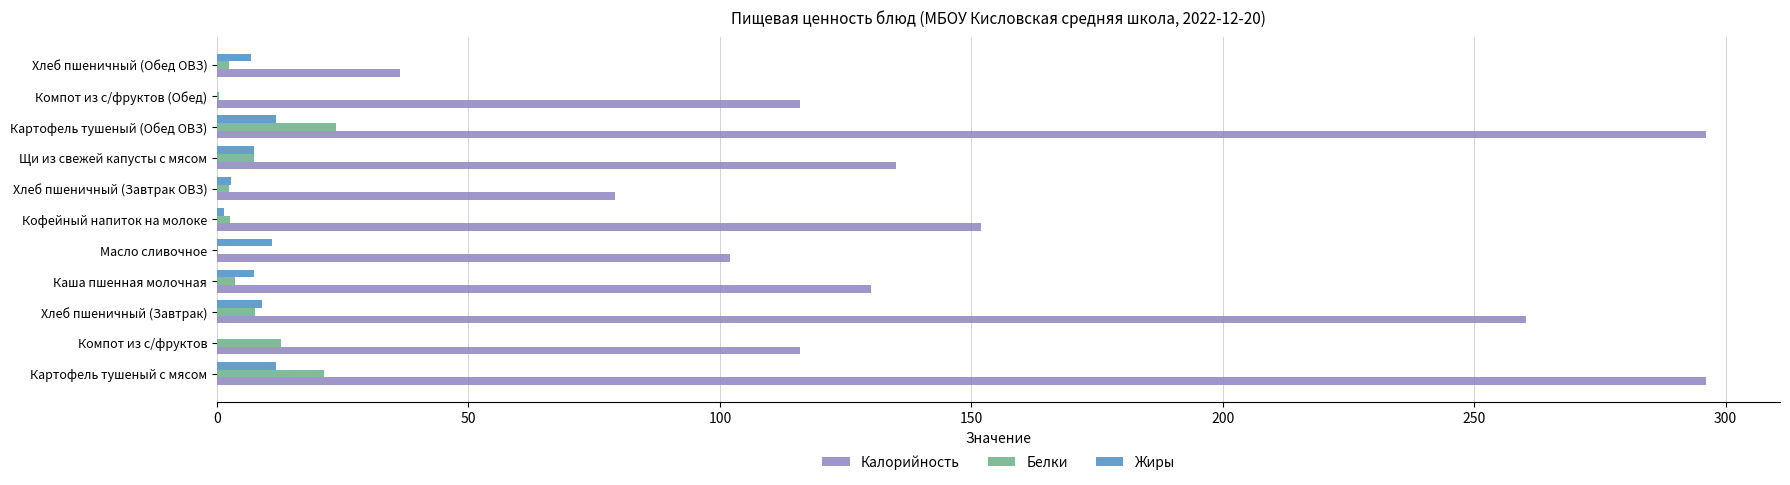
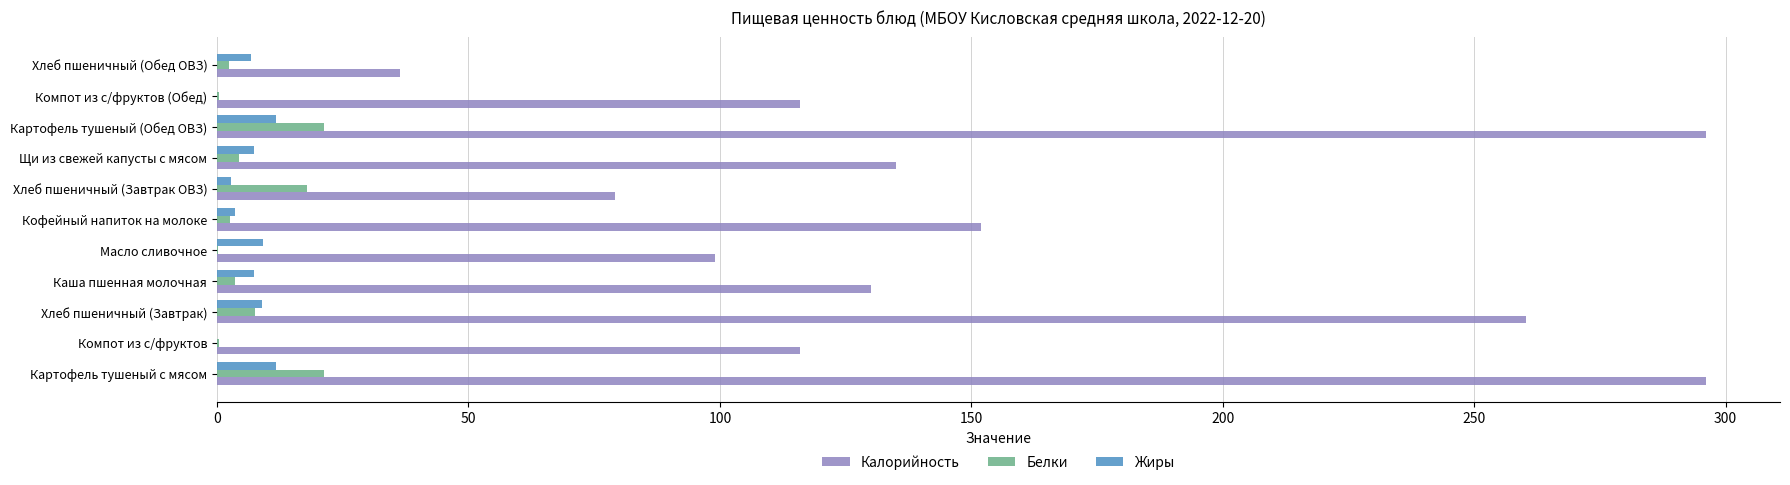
  {
    "Калорийность": {
      "Хлеб пшеничный (Обед ОВЗ)": 36,
      "Компот из с/фруктов (Обед)": 116,
      "Картофель тушеный (Обед ОВЗ)": 296,
      "Щи из свежей капусты с мясом": 135,
      "Хлеб пшеничный (Завтрак ОВЗ)": 79,
      "Кофейный напиток на молоке": 152,
-     "Масло сливочное": 102,
+     "Масло сливочное": 99,
      "Каша пшенная молочная": 130,
      "Хлеб пшеничный (Завтрак)": 260,
      "Компот из с/фруктов": 116,
      "Картофель тушеный с мясом": 296
    },
    "Белки": {
      "Хлеб пшеничный (Обед ОВЗ)": 2,
-     "Картофель тушеный (Обед ОВЗ)": 24,
-     "Щи из свежей капусты с мясом": 7,
-     "Хлеб пшеничный (Завтрак ОВЗ)": 2,
+     "Картофель тушеный (Обед ОВЗ)": 21,
+     "Щи из свежей капусты с мясом": 4,
+     "Хлеб пшеничный (Завтрак ОВЗ)": 18,
      "Кофейный напиток на молоке": 3,
      "Каша пшенная молочная": 4,
      "Хлеб пшеничный (Завтрак)": 8,
-     "Компот из с/фруктов": 13,
+     "Компот из с/фруктов": 0,
      "Картофель тушеный с мясом": 21
    },
    "Жиры": {
      "Хлеб пшеничный (Обед ОВЗ)": 7,
      "Компот из с/фруктов (Обед)": 0,
      "Картофель тушеный (Обед ОВЗ)": 12,
      "Щи из свежей капусты с мясом": 7,
      "Хлеб пшеничный (Завтрак ОВЗ)": 3,
-     "Кофейный напиток на молоке": 1,
-     "Масло сливочное": 11,
+     "Кофейный напиток на молоке": 4,
+     "Масло сливочное": 9,
      "Каша пшенная молочная": 7,
      "Хлеб пшеничный (Завтрак)": 9,
      "Компот из с/фруктов": 0,
      "Картофель тушеный с мясом": 12
    }
  }
